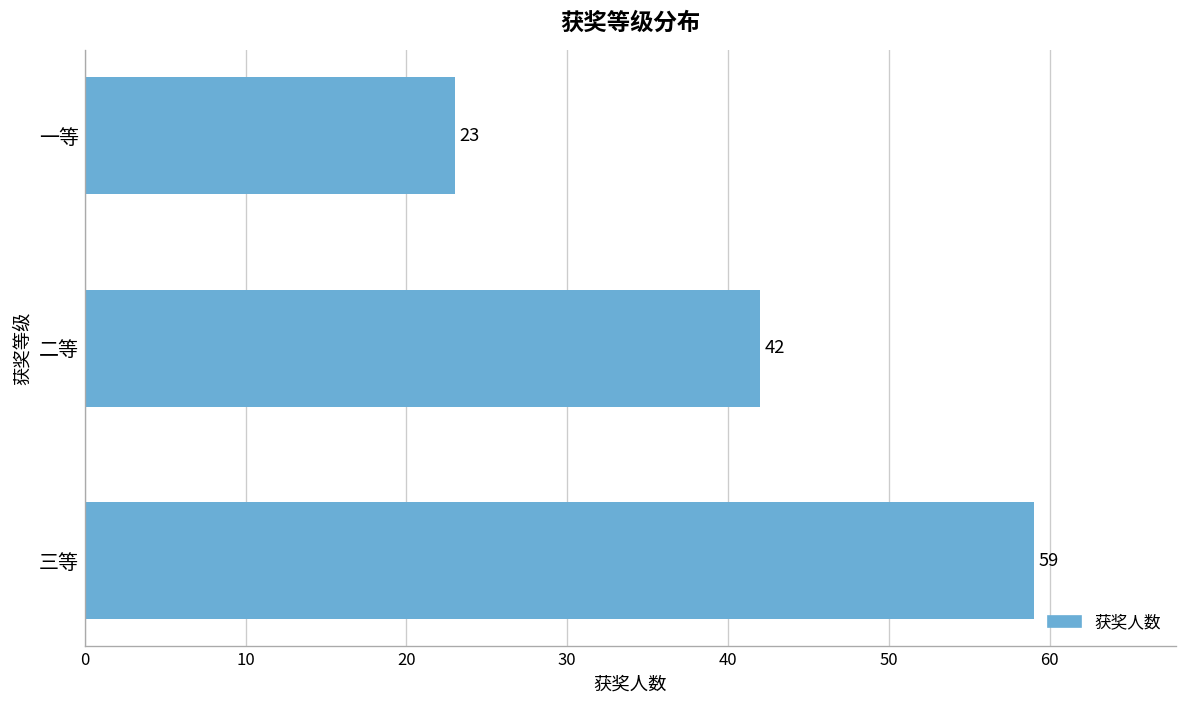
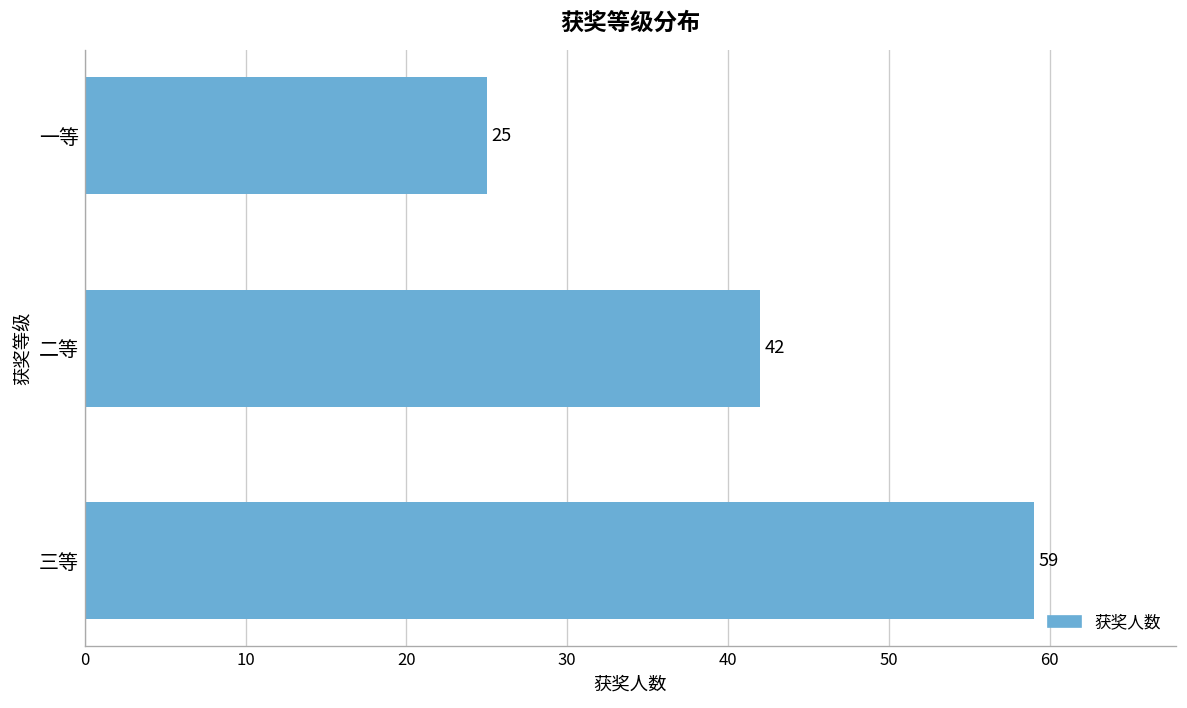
  {
-   "一等": 23,
+   "一等": 25,
    "二等": 42,
    "三等": 59
  }
